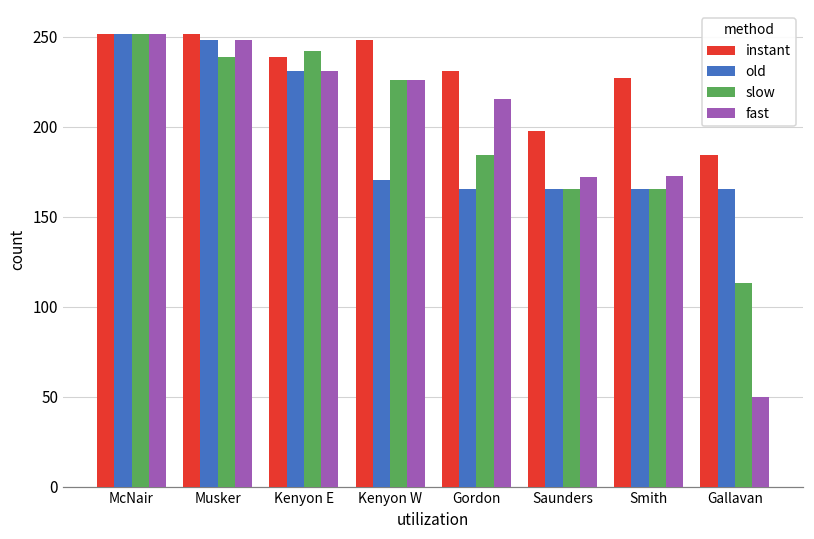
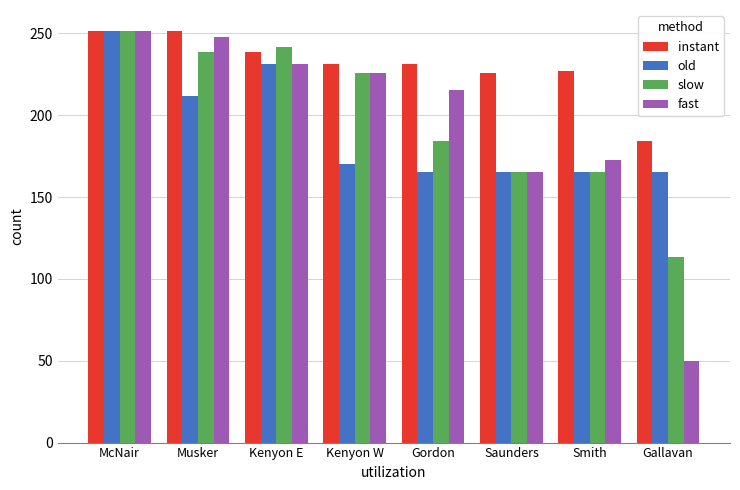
  {
    "instant": {
      "McNair": 252,
      "Musker": 252,
      "Kenyon E": 239,
-     "Kenyon W": 248,
+     "Kenyon W": 231,
      "Gordon": 231,
-     "Saunders": 198,
+     "Saunders": 226,
      "Smith": 227,
      "Gallavan": 184
    },
    "old": {
      "McNair": 252,
-     "Musker": 248,
+     "Musker": 212,
      "Kenyon E": 231,
      "Kenyon W": 170,
      "Gordon": 165,
      "Saunders": 165,
      "Smith": 165,
      "Gallavan": 165
    },
    "slow": {
      "McNair": 252,
      "Musker": 239,
      "Kenyon E": 242,
      "Kenyon W": 226,
      "Gordon": 184,
      "Saunders": 165,
      "Smith": 165,
      "Gallavan": 113
    },
    "fast": {
      "McNair": 252,
      "Musker": 248,
      "Kenyon E": 231,
      "Kenyon W": 226,
      "Gordon": 215,
-     "Saunders": 172,
+     "Saunders": 165,
      "Smith": 173,
      "Gallavan": 50
    }
  }
